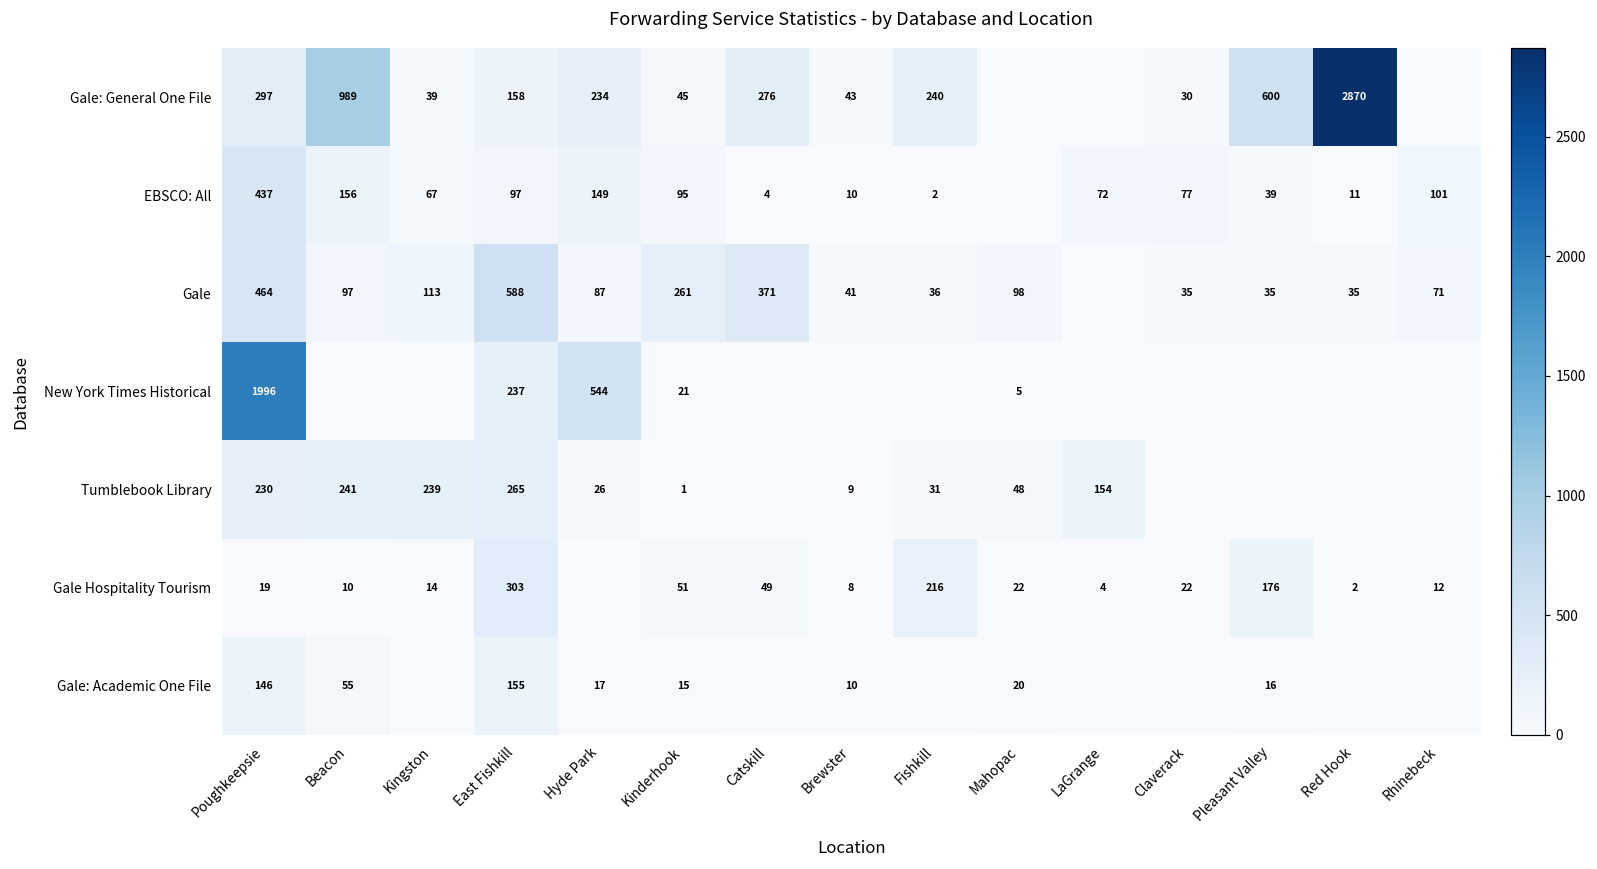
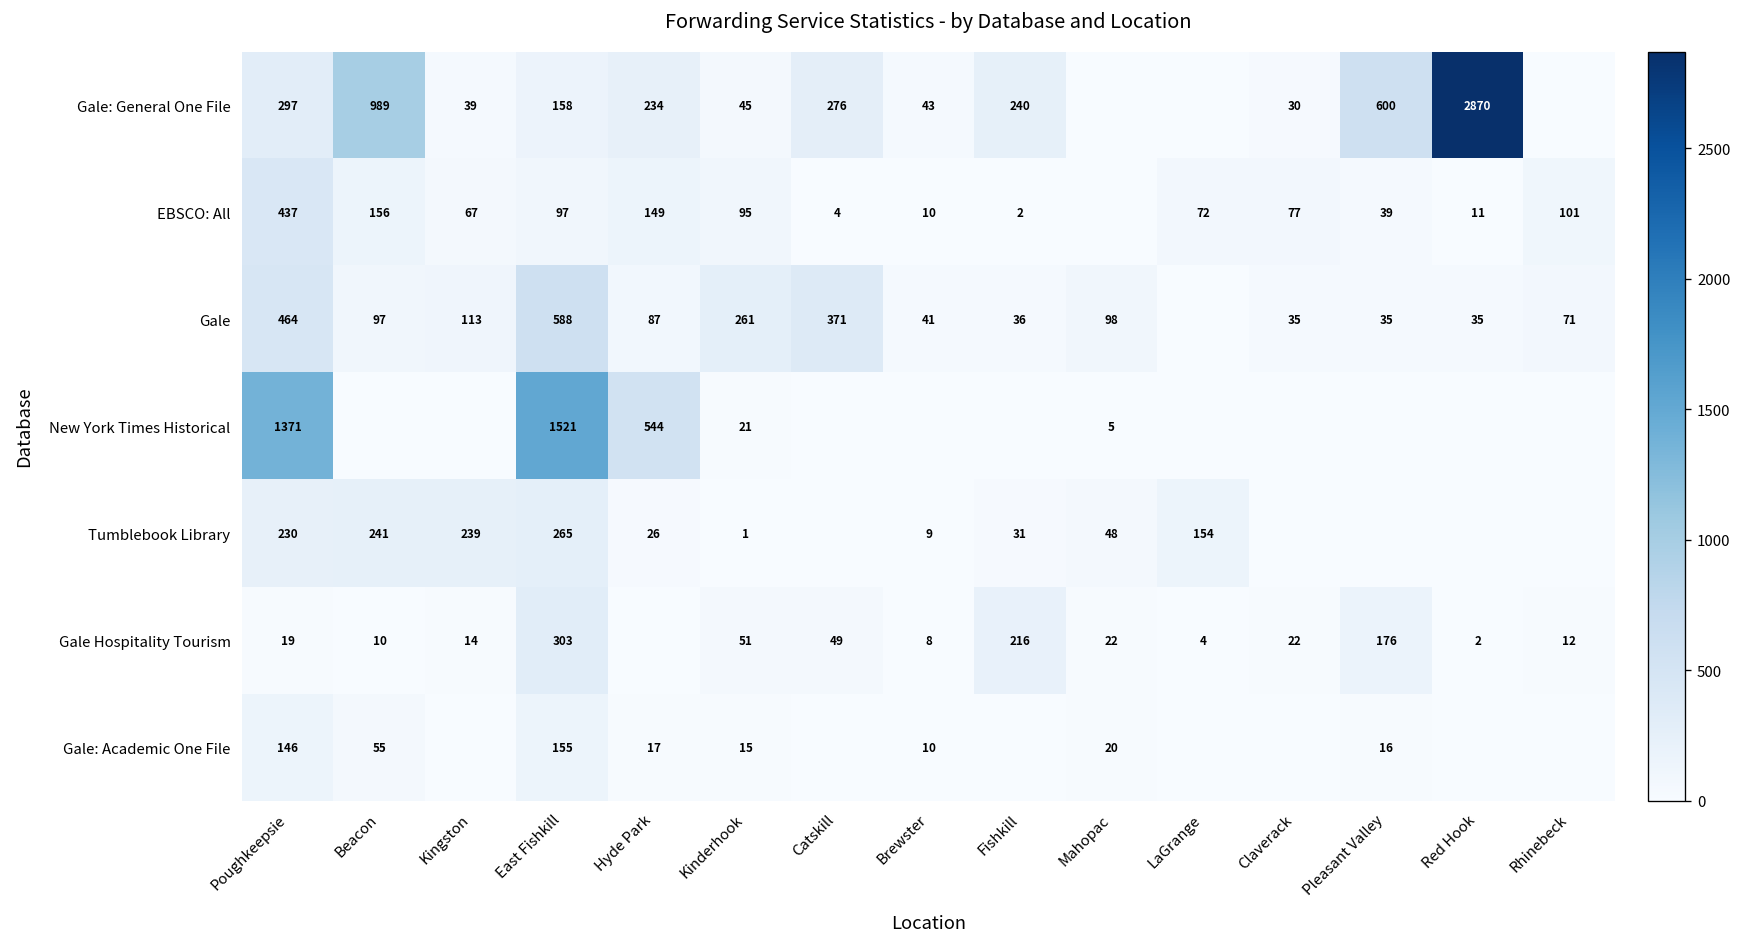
  {
    "Gale: General One File": {
      "Poughkeepsie": 297,
      "Beacon": 989,
      "Kingston": 39,
      "East Fishkill": 158,
      "Hyde Park": 234,
      "Kinderhook": 45,
      "Catskill": 276,
      "Brewster": 43,
      "Fishkill": 240,
      "Claverack": 30,
      "Pleasant Valley": 600,
      "Red Hook": 2870
    },
    "EBSCO: All": {
      "Poughkeepsie": 437,
      "Beacon": 156,
      "Kingston": 67,
      "East Fishkill": 97,
      "Hyde Park": 149,
      "Kinderhook": 95,
      "Catskill": 4,
      "Brewster": 10,
      "Fishkill": 2,
      "LaGrange": 72,
      "Claverack": 77,
      "Pleasant Valley": 39,
      "Red Hook": 11,
      "Rhinebeck": 101
    },
    "Gale": {
      "Poughkeepsie": 464,
      "Beacon": 97,
      "Kingston": 113,
      "East Fishkill": 588,
      "Hyde Park": 87,
      "Kinderhook": 261,
      "Catskill": 371,
      "Brewster": 41,
      "Fishkill": 36,
      "Mahopac": 98,
      "Claverack": 35,
      "Pleasant Valley": 35,
      "Red Hook": 35,
      "Rhinebeck": 71
    },
    "New York Times Historical": {
-     "Poughkeepsie": 1996,
-     "East Fishkill": 237,
+     "Poughkeepsie": 1371,
+     "East Fishkill": 1521,
      "Hyde Park": 544,
      "Kinderhook": 21,
      "Mahopac": 5
    },
    "Tumblebook Library": {
      "Poughkeepsie": 230,
      "Beacon": 241,
      "Kingston": 239,
      "East Fishkill": 265,
      "Hyde Park": 26,
      "Kinderhook": 1,
      "Brewster": 9,
      "Fishkill": 31,
      "Mahopac": 48,
      "LaGrange": 154
    },
    "Gale Hospitality Tourism": {
      "Poughkeepsie": 19,
      "Beacon": 10,
      "Kingston": 14,
      "East Fishkill": 303,
      "Kinderhook": 51,
      "Catskill": 49,
      "Brewster": 8,
      "Fishkill": 216,
      "Mahopac": 22,
      "LaGrange": 4,
      "Claverack": 22,
      "Pleasant Valley": 176,
      "Red Hook": 2,
      "Rhinebeck": 12
    },
    "Gale: Academic One File": {
      "Poughkeepsie": 146,
      "Beacon": 55,
      "East Fishkill": 155,
      "Hyde Park": 17,
      "Kinderhook": 15,
      "Brewster": 10,
      "Mahopac": 20,
      "Pleasant Valley": 16
    }
  }
